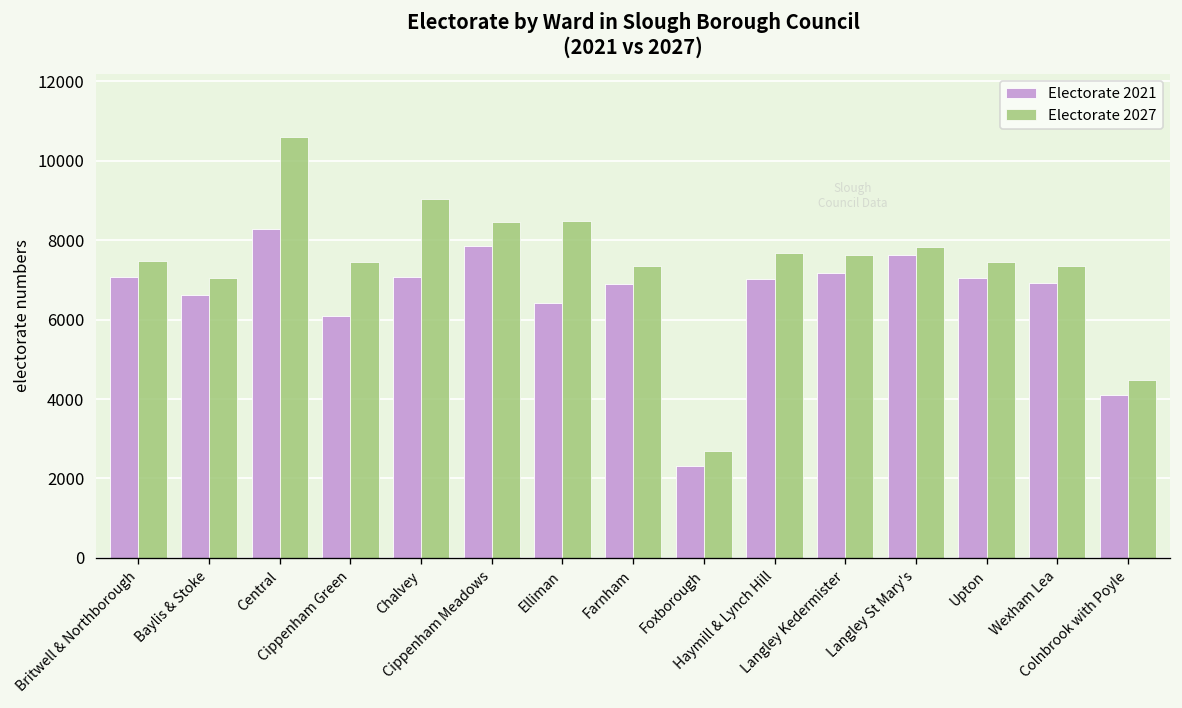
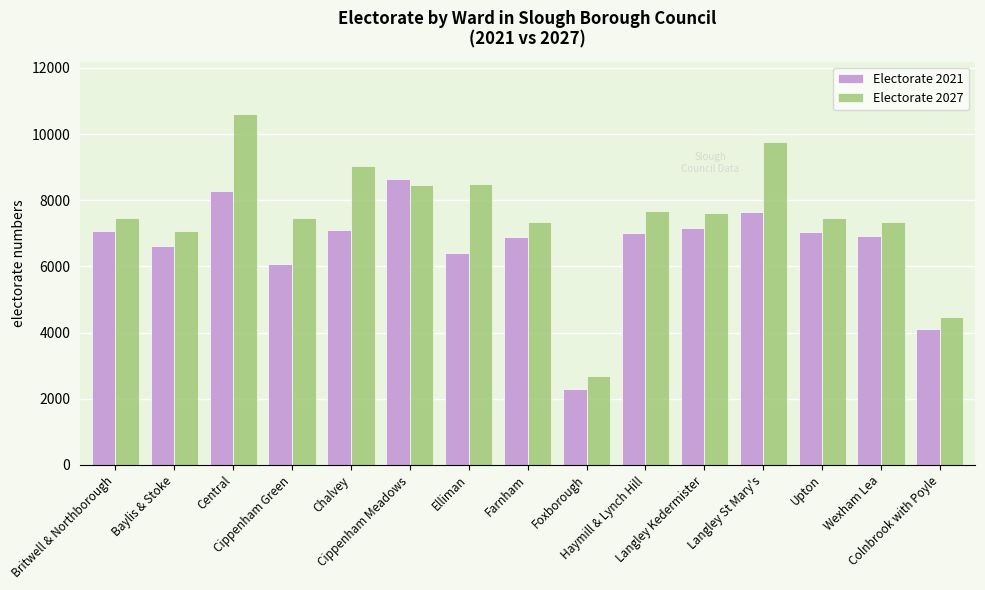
  {
    "Electorate 2021": {
      "Britwell & Northborough": 7100,
      "Baylis & Stoke": 6600,
      "Central": 8300,
      "Cippenham Green": 6100,
      "Chalvey": 7100,
-     "Cippenham Meadows": 7900,
+     "Cippenham Meadows": 8600,
      "Elliman": 6400,
      "Farnham": 6900,
      "Foxborough": 2300,
      "Haymill & Lynch Hill": 7000,
      "Langley Kedermister": 7200,
      "Langley St Mary's": 7600,
      "Upton": 7000,
      "Wexham Lea": 6900,
      "Colnbrook with Poyle": 4100
    },
    "Electorate 2027": {
      "Britwell & Northborough": 7500,
      "Baylis & Stoke": 7100,
      "Central": 10600,
      "Cippenham Green": 7500,
      "Chalvey": 9000,
      "Cippenham Meadows": 8500,
      "Elliman": 8500,
      "Farnham": 7300,
      "Foxborough": 2700,
      "Haymill & Lynch Hill": 7700,
      "Langley Kedermister": 7600,
-     "Langley St Mary's": 7800,
+     "Langley St Mary's": 9700,
      "Upton": 7500,
      "Wexham Lea": 7300,
      "Colnbrook with Poyle": 4500
    }
  }
